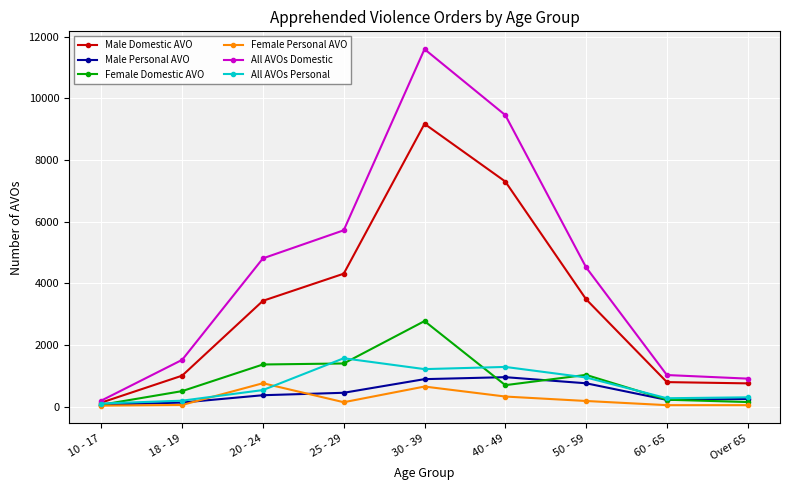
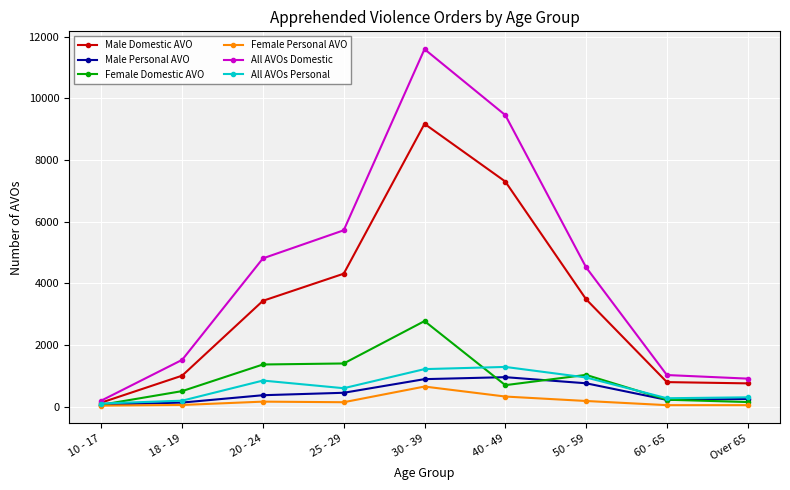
  {
    "Male Domestic AVO": {
      "18 - 19": 1000,
      "20 - 24": 3400,
      "25 - 29": 4300,
      "30 - 39": 9200,
      "40 - 49": 7300,
      "50 - 59": 3500,
      "60 - 65": 800,
      "Over 65": 800
    },
    "Male Personal AVO": {
      "20 - 24": 400,
      "25 - 29": 500,
      "30 - 39": 900,
      "40 - 49": 1000,
      "50 - 59": 800
    },
    "Female Domestic AVO": {
      "18 - 19": 500,
      "20 - 24": 1400,
      "25 - 29": 1400,
      "30 - 39": 2800,
      "40 - 49": 700,
      "50 - 59": 1000,
      "Over 65": 200
    },
    "Female Personal AVO": {
-     "20 - 24": 800,
+     "20 - 24": 200,
      "25 - 29": 100,
      "30 - 39": 700,
      "40 - 49": 300,
      "50 - 59": 200,
      "60 - 65": 100,
      "Over 65": 100
    },
    "All AVOs Domestic": {
      "18 - 19": 1500,
      "20 - 24": 4800,
      "25 - 29": 5700,
      "30 - 39": 11600,
      "40 - 49": 9500,
      "50 - 59": 4500,
      "60 - 65": 1000,
      "Over 65": 900
    },
    "All AVOs Personal": {
-     "20 - 24": 500,
-     "25 - 29": 1600,
+     "20 - 24": 900,
+     "25 - 29": 600,
      "30 - 39": 1200,
      "40 - 49": 1300,
      "50 - 59": 1000
    }
  }
